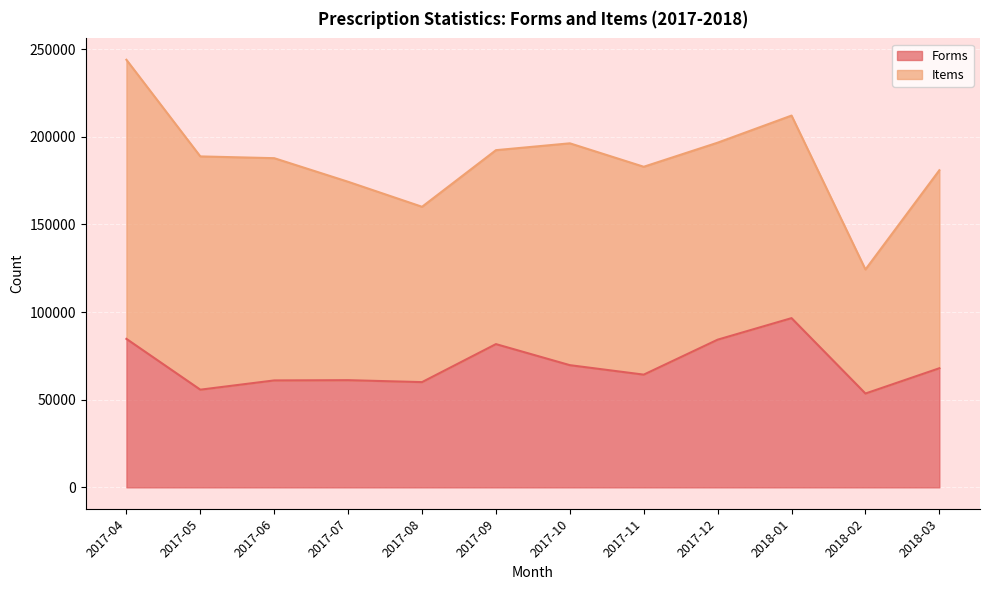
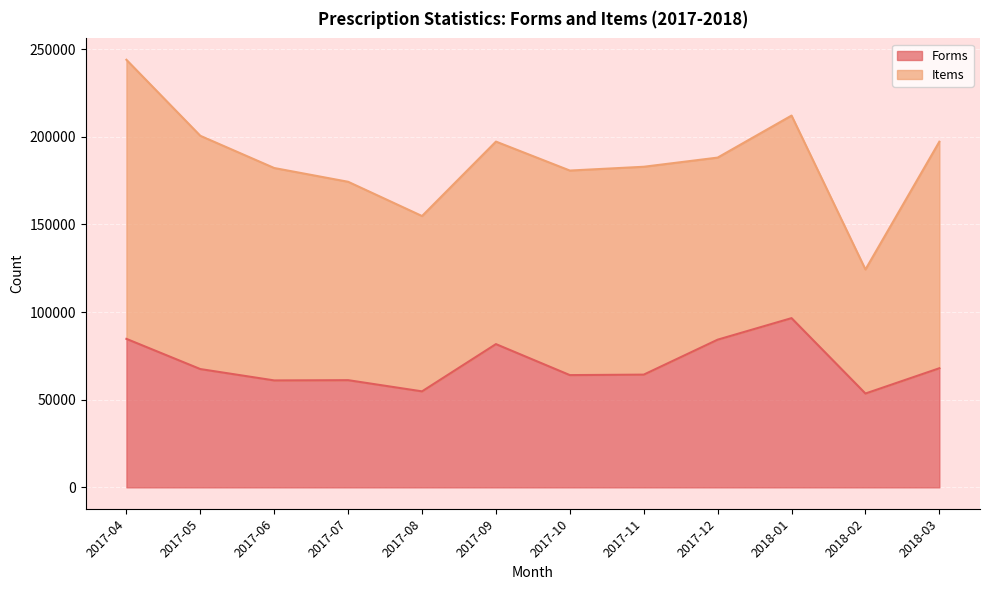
  {
    "Forms": {
      "2017-04": 85000,
-     "2017-05": 56000,
+     "2017-05": 68000,
      "2017-06": 61000,
      "2017-07": 61000,
-     "2017-08": 60000,
+     "2017-08": 55000,
      "2017-09": 82000,
-     "2017-10": 70000,
+     "2017-10": 64000,
      "2017-11": 64000,
      "2017-12": 84000,
      "2018-01": 97000,
      "2018-02": 54000,
      "2018-03": 68000
    },
    "Items": {
      "2017-04": 159000,
      "2017-05": 133000,
-     "2017-06": 127000,
+     "2017-06": 121000,
      "2017-07": 113000,
      "2017-08": 100000,
-     "2017-09": 111000,
-     "2017-10": 127000,
+     "2017-09": 116000,
+     "2017-10": 117000,
      "2017-11": 119000,
-     "2017-12": 112000,
+     "2017-12": 104000,
      "2018-01": 116000,
      "2018-02": 71000,
-     "2018-03": 113000
+     "2018-03": 129000
    }
  }
